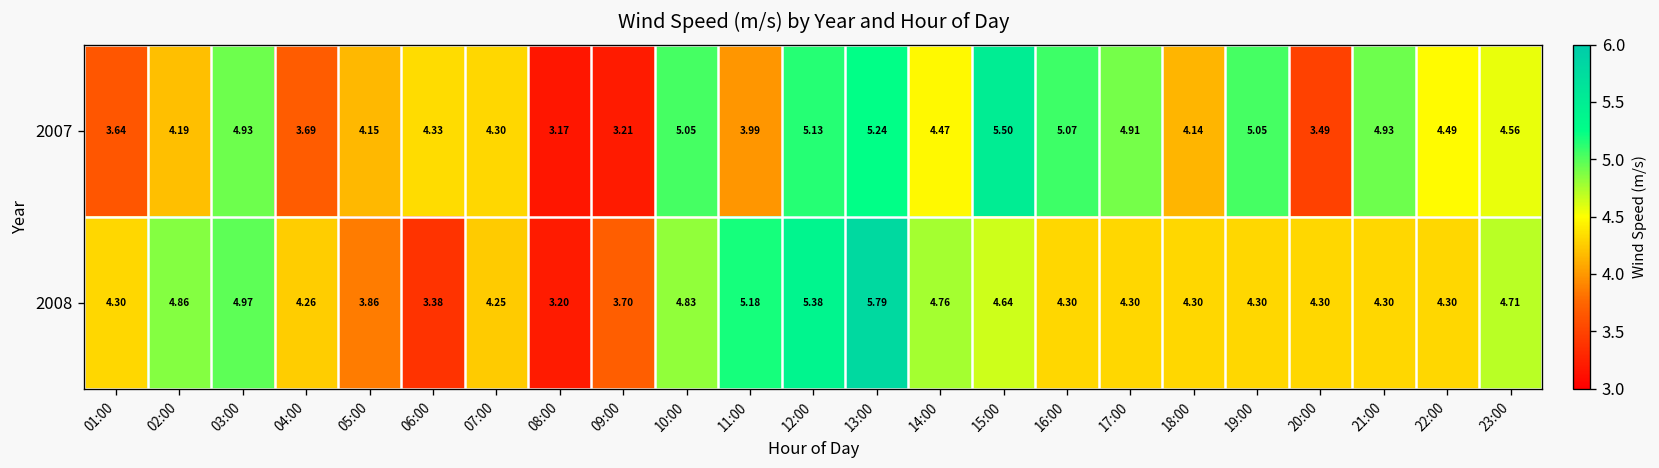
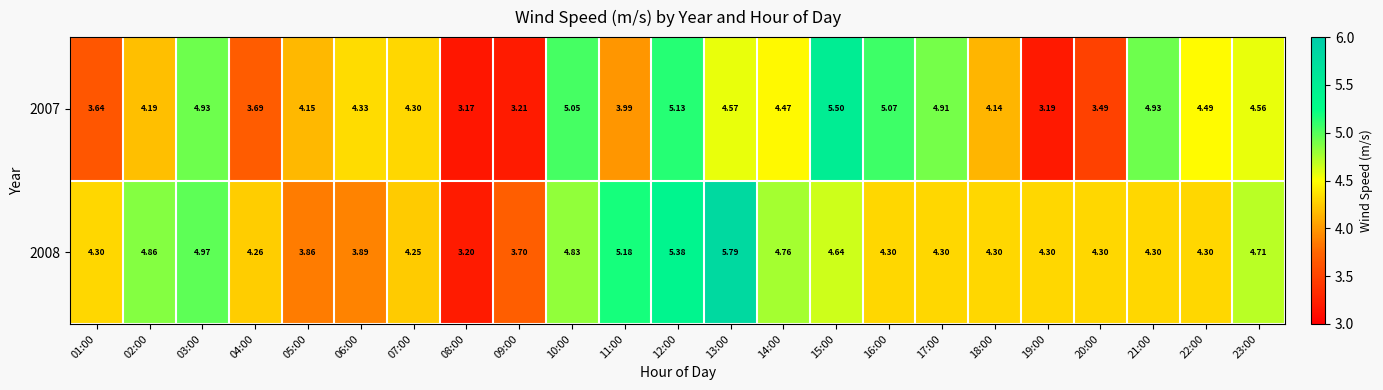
  {
    "2007": {
      "01:00": 3.64,
      "02:00": 4.19,
      "03:00": 4.93,
      "04:00": 3.69,
      "05:00": 4.15,
      "06:00": 4.33,
      "07:00": 4.30,
      "08:00": 3.17,
      "09:00": 3.21,
      "10:00": 5.05,
      "11:00": 3.99,
      "12:00": 5.13,
-     "13:00": 5.24,
+     "13:00": 4.57,
      "14:00": 4.47,
      "15:00": 5.50,
      "16:00": 5.07,
      "17:00": 4.91,
      "18:00": 4.14,
-     "19:00": 5.05,
+     "19:00": 3.19,
      "20:00": 3.49,
      "21:00": 4.93,
      "22:00": 4.49,
      "23:00": 4.56
    },
    "2008": {
      "01:00": 4.30,
      "02:00": 4.86,
      "03:00": 4.97,
      "04:00": 4.26,
      "05:00": 3.86,
-     "06:00": 3.38,
+     "06:00": 3.89,
      "07:00": 4.25,
      "08:00": 3.20,
      "09:00": 3.70,
      "10:00": 4.83,
      "11:00": 5.18,
      "12:00": 5.38,
      "13:00": 5.79,
      "14:00": 4.76,
      "15:00": 4.64,
      "16:00": 4.30,
      "17:00": 4.30,
      "18:00": 4.30,
      "19:00": 4.30,
      "20:00": 4.30,
      "21:00": 4.30,
      "22:00": 4.30,
      "23:00": 4.71
    }
  }
